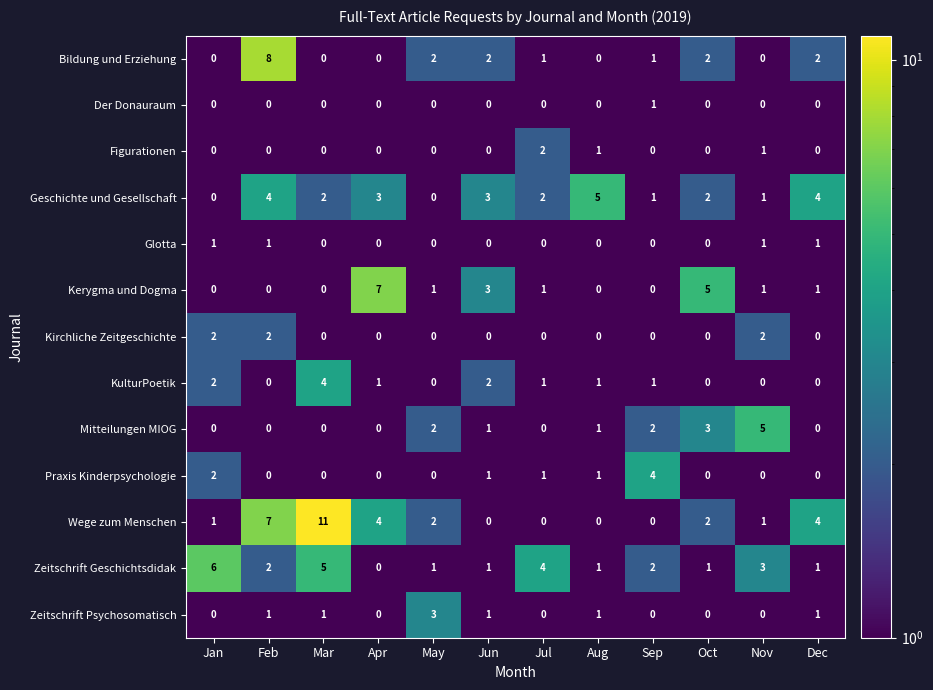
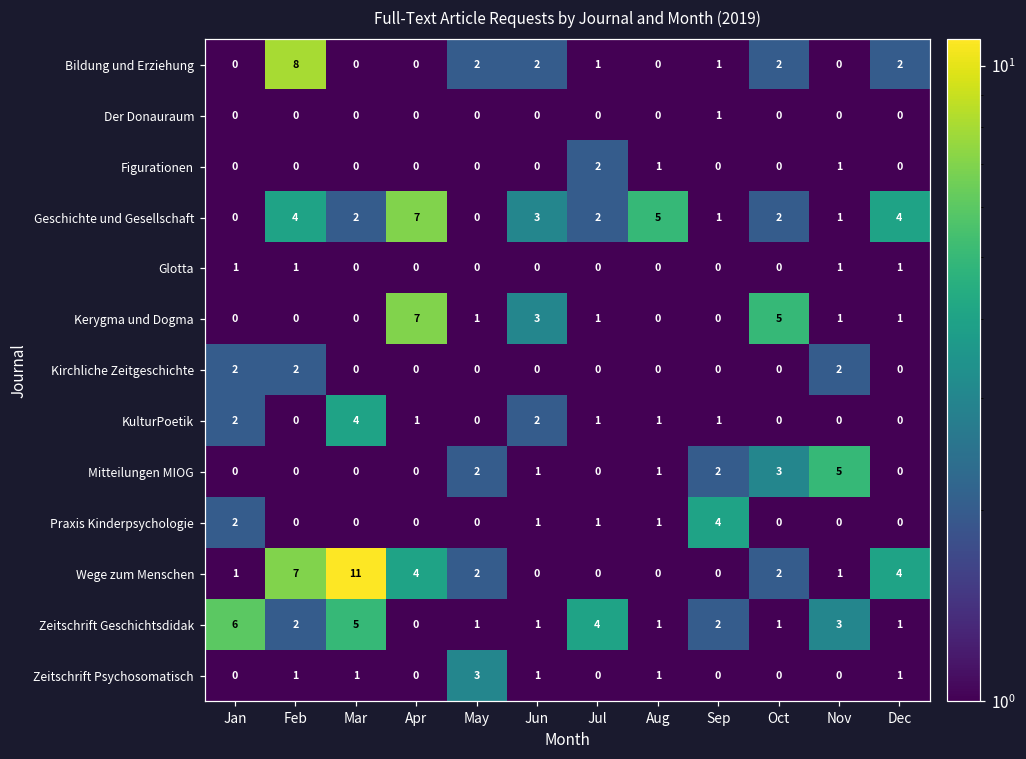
  {
    "Bildung und Erziehung": {
      "Jan": 0,
      "Feb": 8,
      "Mar": 0,
      "Apr": 0,
      "May": 2,
      "Jun": 2,
      "Jul": 1,
      "Aug": 0,
      "Sep": 1,
      "Oct": 2,
      "Nov": 0,
      "Dec": 2
    },
    "Der Donauraum": {
      "Jan": 0,
      "Feb": 0,
      "Mar": 0,
      "Apr": 0,
      "May": 0,
      "Jun": 0,
      "Jul": 0,
      "Aug": 0,
      "Sep": 1,
      "Oct": 0,
      "Nov": 0,
      "Dec": 0
    },
    "Figurationen": {
      "Jan": 0,
      "Feb": 0,
      "Mar": 0,
      "Apr": 0,
      "May": 0,
      "Jun": 0,
      "Jul": 2,
      "Aug": 1,
      "Sep": 0,
      "Oct": 0,
      "Nov": 1,
      "Dec": 0
    },
    "Geschichte und Gesellschaft": {
      "Jan": 0,
      "Feb": 4,
      "Mar": 2,
-     "Apr": 3,
+     "Apr": 7,
      "May": 0,
      "Jun": 3,
      "Jul": 2,
      "Aug": 5,
      "Sep": 1,
      "Oct": 2,
      "Nov": 1,
      "Dec": 4
    },
    "Glotta": {
      "Jan": 1,
      "Feb": 1,
      "Mar": 0,
      "Apr": 0,
      "May": 0,
      "Jun": 0,
      "Jul": 0,
      "Aug": 0,
      "Sep": 0,
      "Oct": 0,
      "Nov": 1,
      "Dec": 1
    },
    "Kerygma und Dogma": {
      "Jan": 0,
      "Feb": 0,
      "Mar": 0,
      "Apr": 7,
      "May": 1,
      "Jun": 3,
      "Jul": 1,
      "Aug": 0,
      "Sep": 0,
      "Oct": 5,
      "Nov": 1,
      "Dec": 1
    },
    "Kirchliche Zeitgeschichte": {
      "Jan": 2,
      "Feb": 2,
      "Mar": 0,
      "Apr": 0,
      "May": 0,
      "Jun": 0,
      "Jul": 0,
      "Aug": 0,
      "Sep": 0,
      "Oct": 0,
      "Nov": 2,
      "Dec": 0
    },
    "KulturPoetik": {
      "Jan": 2,
      "Feb": 0,
      "Mar": 4,
      "Apr": 1,
      "May": 0,
      "Jun": 2,
      "Jul": 1,
      "Aug": 1,
      "Sep": 1,
      "Oct": 0,
      "Nov": 0,
      "Dec": 0
    },
    "Mitteilungen MIOG": {
      "Jan": 0,
      "Feb": 0,
      "Mar": 0,
      "Apr": 0,
      "May": 2,
      "Jun": 1,
      "Jul": 0,
      "Aug": 1,
      "Sep": 2,
      "Oct": 3,
      "Nov": 5,
      "Dec": 0
    },
    "Praxis Kinderpsychologie": {
      "Jan": 2,
      "Feb": 0,
      "Mar": 0,
      "Apr": 0,
      "May": 0,
      "Jun": 1,
      "Jul": 1,
      "Aug": 1,
      "Sep": 4,
      "Oct": 0,
      "Nov": 0,
      "Dec": 0
    },
    "Wege zum Menschen": {
      "Jan": 1,
      "Feb": 7,
      "Mar": 11,
      "Apr": 4,
      "May": 2,
      "Jun": 0,
      "Jul": 0,
      "Aug": 0,
      "Sep": 0,
      "Oct": 2,
      "Nov": 1,
      "Dec": 4
    },
    "Zeitschrift Geschichtsdidak": {
      "Jan": 6,
      "Feb": 2,
      "Mar": 5,
      "Apr": 0,
      "May": 1,
      "Jun": 1,
      "Jul": 4,
      "Aug": 1,
      "Sep": 2,
      "Oct": 1,
      "Nov": 3,
      "Dec": 1
    },
    "Zeitschrift Psychosomatisch": {
      "Jan": 0,
      "Feb": 1,
      "Mar": 1,
      "Apr": 0,
      "May": 3,
      "Jun": 1,
      "Jul": 0,
      "Aug": 1,
      "Sep": 0,
      "Oct": 0,
      "Nov": 0,
      "Dec": 1
    }
  }
